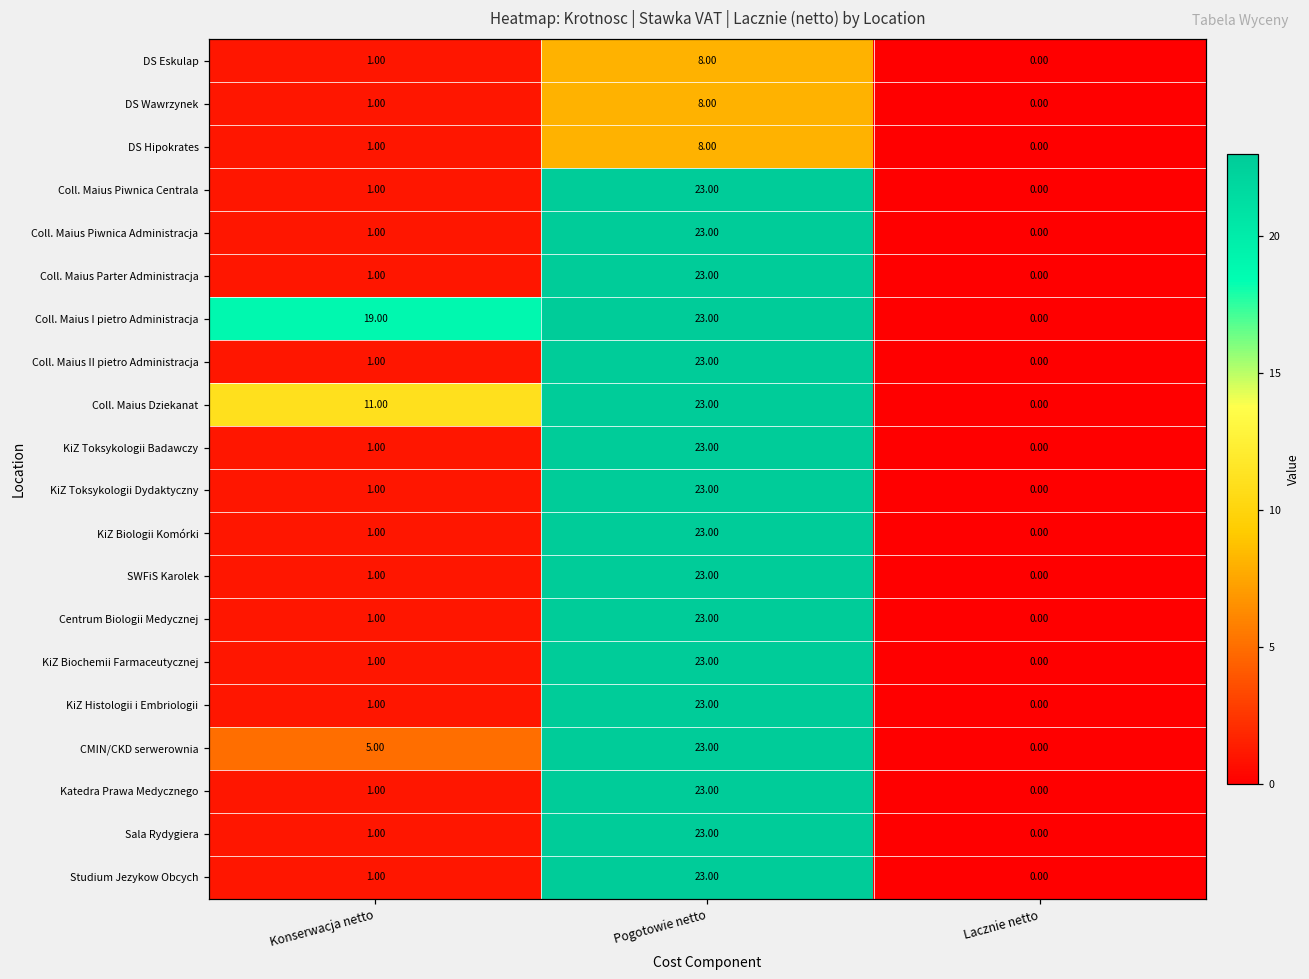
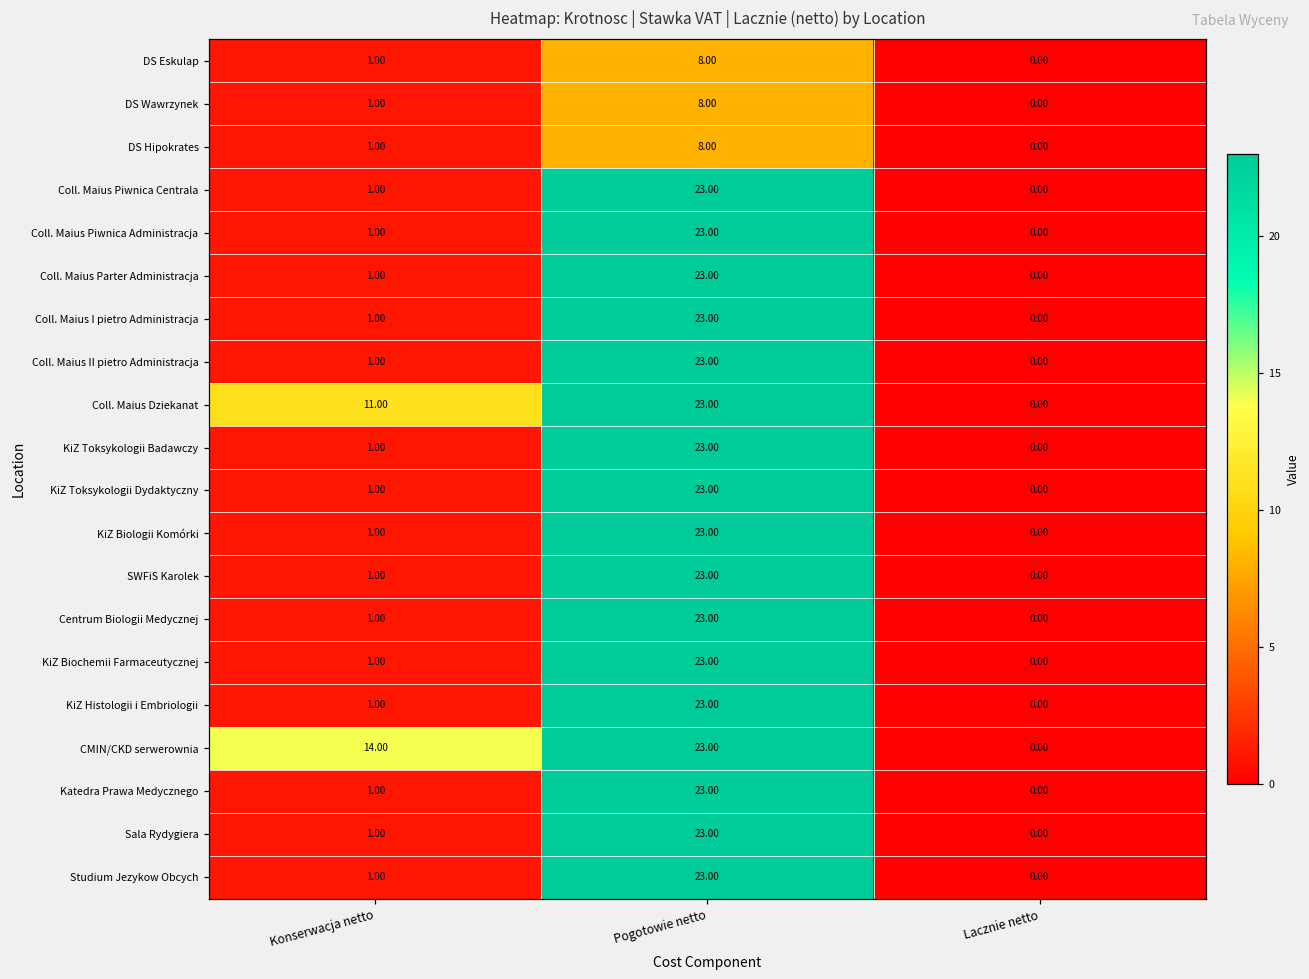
  {
    "DS Eskulap": {
      "Konserwacja netto": 1.00,
      "Pogotowie netto": 8.00,
      "Lacznie netto": 0.00
    },
    "DS Wawrzynek": {
      "Konserwacja netto": 1.00,
      "Pogotowie netto": 8.00,
      "Lacznie netto": 0.00
    },
    "DS Hipokrates": {
      "Konserwacja netto": 1.00,
      "Pogotowie netto": 8.00,
      "Lacznie netto": 0.00
    },
    "Coll. Maius Piwnica Centrala": {
      "Konserwacja netto": 1.00,
      "Pogotowie netto": 23.00,
      "Lacznie netto": 0.00
    },
    "Coll. Maius Piwnica Administracja": {
      "Konserwacja netto": 1.00,
      "Pogotowie netto": 23.00,
      "Lacznie netto": 0.00
    },
    "Coll. Maius Parter Administracja": {
      "Konserwacja netto": 1.00,
      "Pogotowie netto": 23.00,
      "Lacznie netto": 0.00
    },
    "Coll. Maius I pietro Administracja": {
-     "Konserwacja netto": 19.00,
+     "Konserwacja netto": 1.00,
      "Pogotowie netto": 23.00,
      "Lacznie netto": 0.00
    },
    "Coll. Maius II pietro Administracja": {
      "Konserwacja netto": 1.00,
      "Pogotowie netto": 23.00,
      "Lacznie netto": 0.00
    },
    "Coll. Maius Dziekanat": {
      "Konserwacja netto": 11.00,
      "Pogotowie netto": 23.00,
      "Lacznie netto": 0.00
    },
    "KiZ Toksykologii Badawczy": {
      "Konserwacja netto": 1.00,
      "Pogotowie netto": 23.00,
      "Lacznie netto": 0.00
    },
    "KiZ Toksykologii Dydaktyczny": {
      "Konserwacja netto": 1.00,
      "Pogotowie netto": 23.00,
      "Lacznie netto": 0.00
    },
    "KiZ Biologii Komórki": {
      "Konserwacja netto": 1.00,
      "Pogotowie netto": 23.00,
      "Lacznie netto": 0.00
    },
    "SWFiS Karolek": {
      "Konserwacja netto": 1.00,
      "Pogotowie netto": 23.00,
      "Lacznie netto": 0.00
    },
    "Centrum Biologii Medycznej": {
      "Konserwacja netto": 1.00,
      "Pogotowie netto": 23.00,
      "Lacznie netto": 0.00
    },
    "KiZ Biochemii Farmaceutycznej": {
      "Konserwacja netto": 1.00,
      "Pogotowie netto": 23.00,
      "Lacznie netto": 0.00
    },
    "KiZ Histologii i Embriologii": {
      "Konserwacja netto": 1.00,
      "Pogotowie netto": 23.00,
      "Lacznie netto": 0.00
    },
    "CMIN/CKD serwerownia": {
-     "Konserwacja netto": 5.00,
+     "Konserwacja netto": 14.00,
      "Pogotowie netto": 23.00,
      "Lacznie netto": 0.00
    },
    "Katedra Prawa Medycznego": {
      "Konserwacja netto": 1.00,
      "Pogotowie netto": 23.00,
      "Lacznie netto": 0.00
    },
    "Sala Rydygiera": {
      "Konserwacja netto": 1.00,
      "Pogotowie netto": 23.00,
      "Lacznie netto": 0.00
    },
    "Studium Jezykow Obcych": {
      "Konserwacja netto": 1.00,
      "Pogotowie netto": 23.00,
      "Lacznie netto": 0.00
    }
  }
